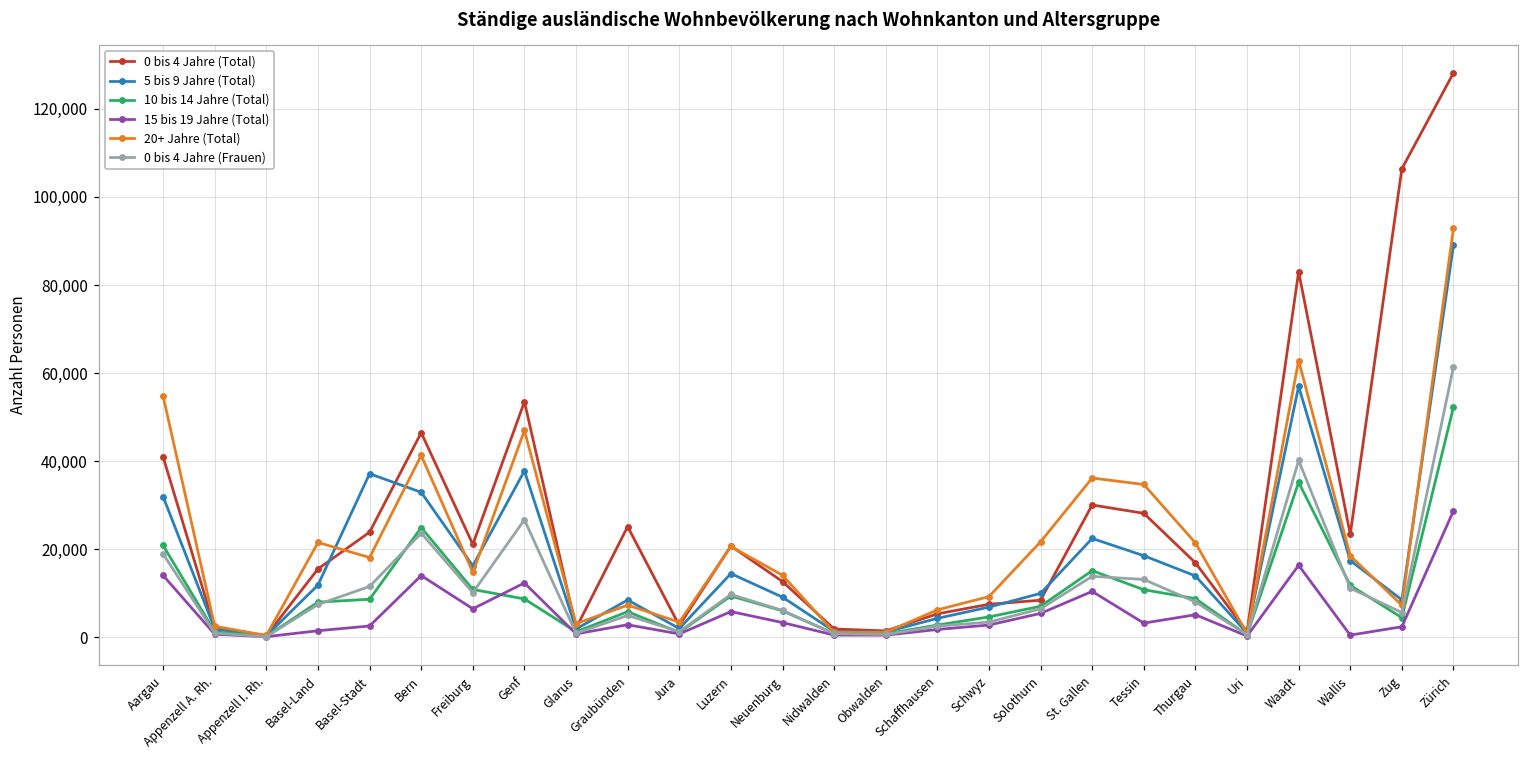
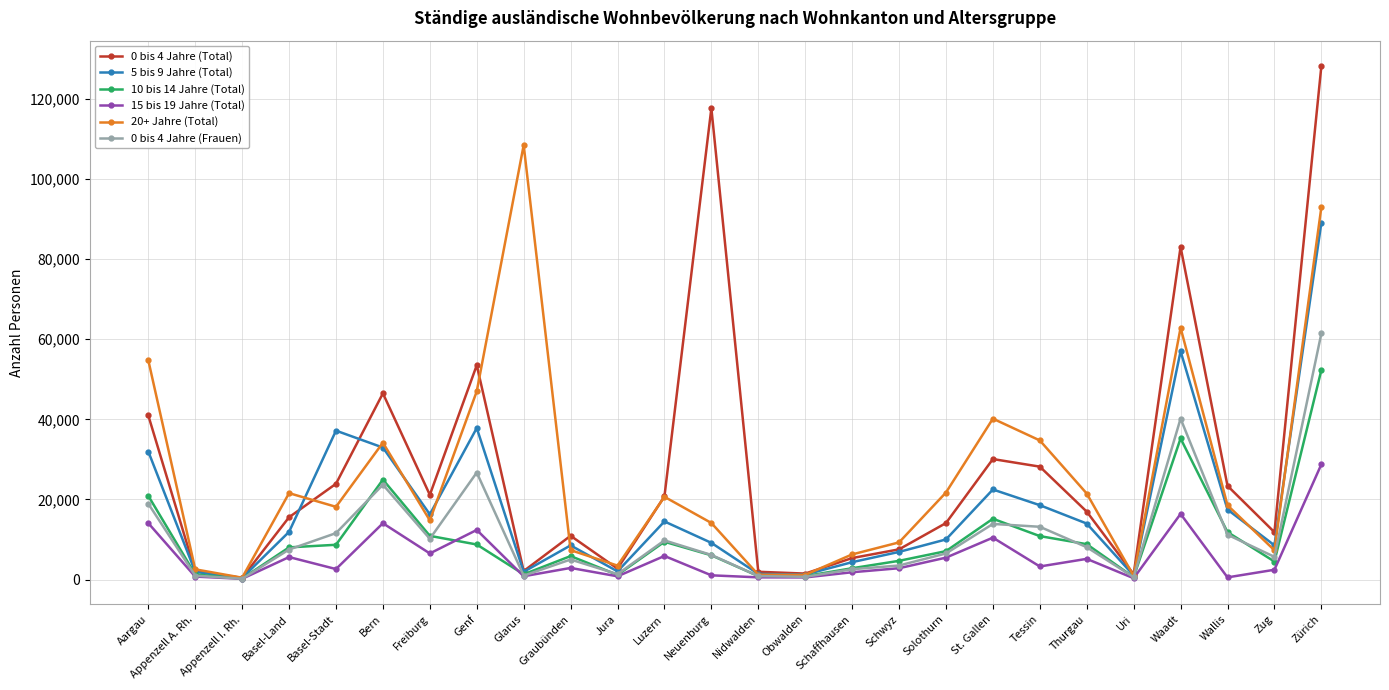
  {
    "0 bis 4 Jahre (Total)": {
      "Aargau": "41,000",
      "Basel-Land": "16,000",
      "Basel-Stadt": "24,000",
      "Bern": "46,000",
      "Freiburg": "21,000",
      "Genf": "54,000",
-     "Graubünden": "25,000",
+     "Graubünden": "11,000",
      "Jura": "3,000",
-     "Neuenburg": "13,000",
+     "Neuenburg": "118,000",
      "Schaffhausen": "5,000",
      "Schwyz": "8,000",
-     "Solothurn": "8,000",
+     "Solothurn": "14,000",
      "St. Gallen": "30,000",
      "Tessin": "28,000",
      "Thurgau": "17,000",
      "Waadt": "83,000",
      "Wallis": "23,000",
-     "Zug": "106,000",
+     "Zug": "12,000",
      "Zürich": "128,000"
    },
    "5 bis 9 Jahre (Total)": {
      "Aargau": "32,000",
      "Basel-Land": "12,000",
      "Basel-Stadt": "37,000",
      "Bern": "33,000",
      "Freiburg": "16,000",
      "Genf": "38,000",
      "Graubünden": "9,000",
      "Jura": "2,000",
      "Luzern": "15,000",
      "Neuenburg": "9,000",
      "Schaffhausen": "4,000",
      "Schwyz": "7,000",
      "Solothurn": "10,000",
      "St. Gallen": "22,000",
      "Tessin": "19,000",
      "Thurgau": "14,000",
      "Waadt": "57,000",
      "Wallis": "17,000",
      "Zug": "9,000",
      "Zürich": "89,000"
    },
    "10 bis 14 Jahre (Total)": {
      "Aargau": "21,000",
      "Basel-Stadt": "9,000",
      "Bern": "25,000",
      "Freiburg": "11,000",
      "Genf": "9,000",
      "Graubünden": "6,000",
      "Schwyz": "5,000",
      "St. Gallen": "15,000",
      "Tessin": "11,000",
      "Thurgau": "9,000",
      "Waadt": "35,000",
      "Wallis": "12,000",
      "Zug": "4,000",
      "Zürich": "52,000"
    },
    "15 bis 19 Jahre (Total)": {
      "Aargau": "14,000",
-     "Basel-Land": "2,000",
+     "Basel-Land": "6,000",
      "Basel-Stadt": "3,000",
      "Bern": "14,000",
      "Freiburg": "7,000",
      "Genf": "12,000",
      "Graubünden": "3,000",
      "Luzern": "6,000",
-     "Neuenburg": "3,000",
+     "Neuenburg": "1,000",
      "Schaffhausen": "2,000",
      "Schwyz": "3,000",
      "Solothurn": "5,000",
      "St. Gallen": "10,000",
      "Tessin": "3,000",
      "Thurgau": "5,000",
      "Waadt": "16,000",
      "Wallis": "1,000",
      "Zug": "2,000",
      "Zürich": "29,000"
    },
    "20+ Jahre (Total)": {
      "Aargau": "55,000",
      "Basel-Land": "22,000",
      "Basel-Stadt": "18,000",
-     "Bern": "41,000",
+     "Bern": "34,000",
      "Freiburg": "15,000",
      "Genf": "47,000",
-     "Glarus": "3,000",
+     "Glarus": "108,000",
      "Graubünden": "7,000",
      "Jura": "3,000",
      "Neuenburg": "14,000",
      "Schaffhausen": "6,000",
      "Schwyz": "9,000",
      "Solothurn": "22,000",
-     "St. Gallen": "36,000",
+     "St. Gallen": "40,000",
      "Tessin": "35,000",
      "Thurgau": "21,000",
      "Waadt": "63,000",
      "Wallis": "19,000",
      "Zug": "7,000",
      "Zürich": "93,000"
    },
    "0 bis 4 Jahre (Frauen)": {
      "Aargau": "19,000",
      "Basel-Stadt": "12,000",
      "Bern": "24,000",
      "Freiburg": "10,000",
      "Genf": "27,000",
      "Graubünden": "5,000",
      "Schwyz": "3,000",
      "St. Gallen": "14,000",
      "Tessin": "13,000",
      "Thurgau": "8,000",
      "Waadt": "40,000",
      "Wallis": "11,000",
      "Zug": "6,000",
      "Zürich": "61,000"
    }
  }
